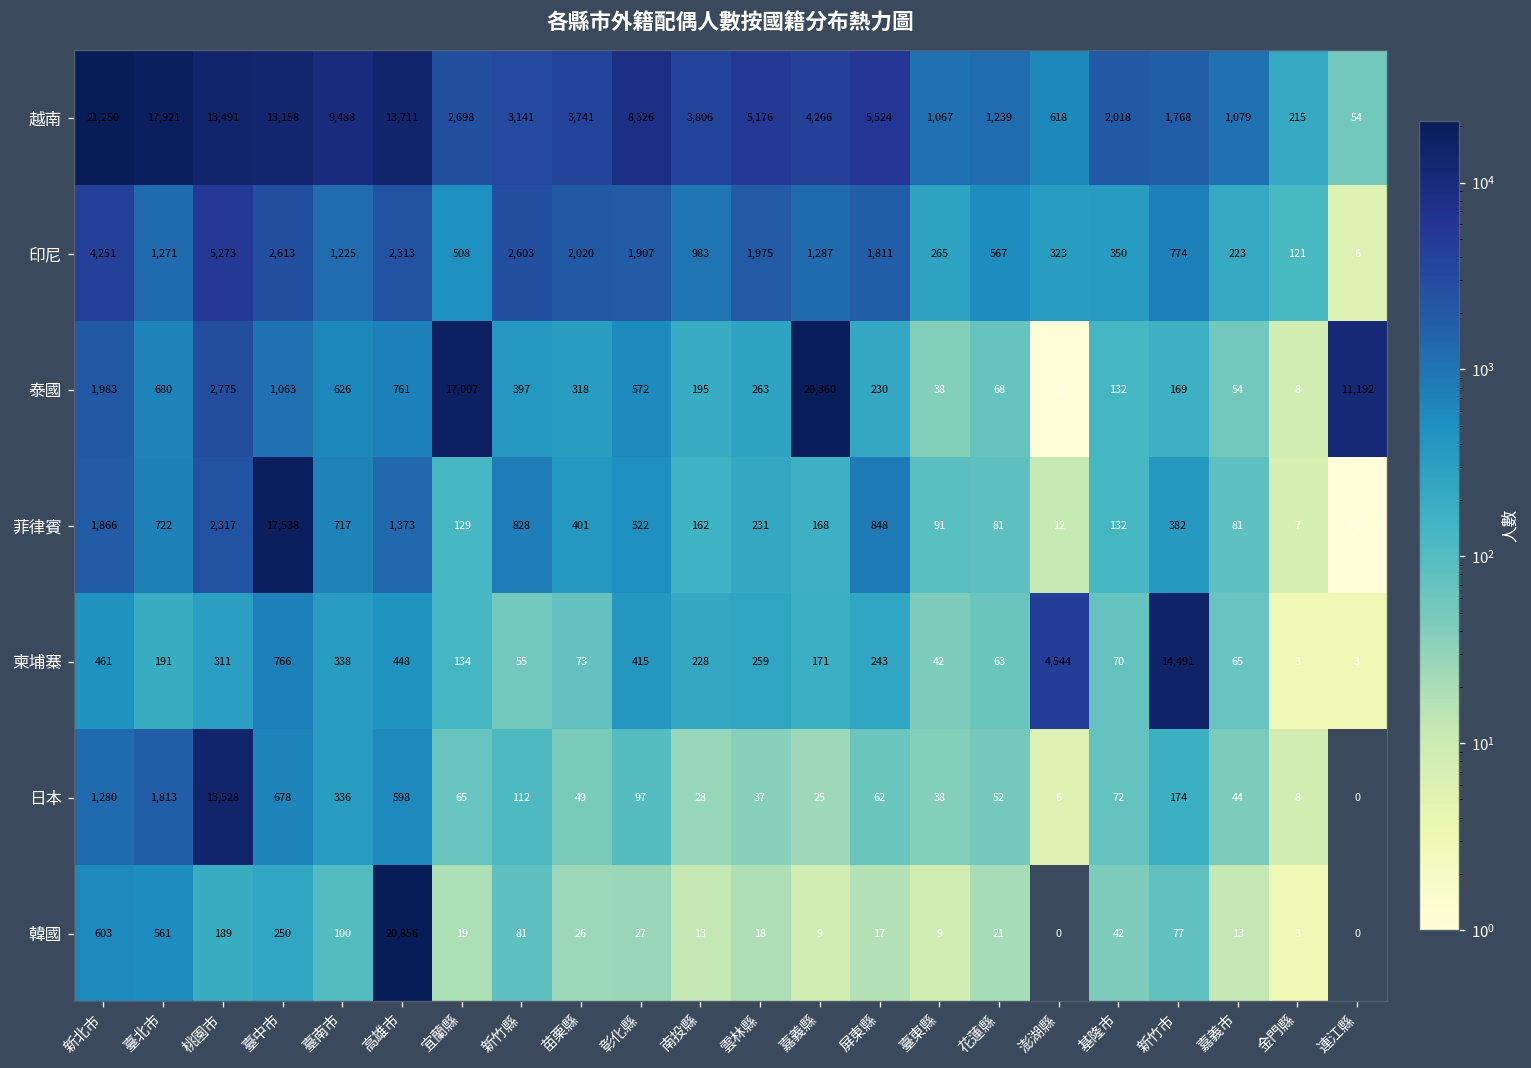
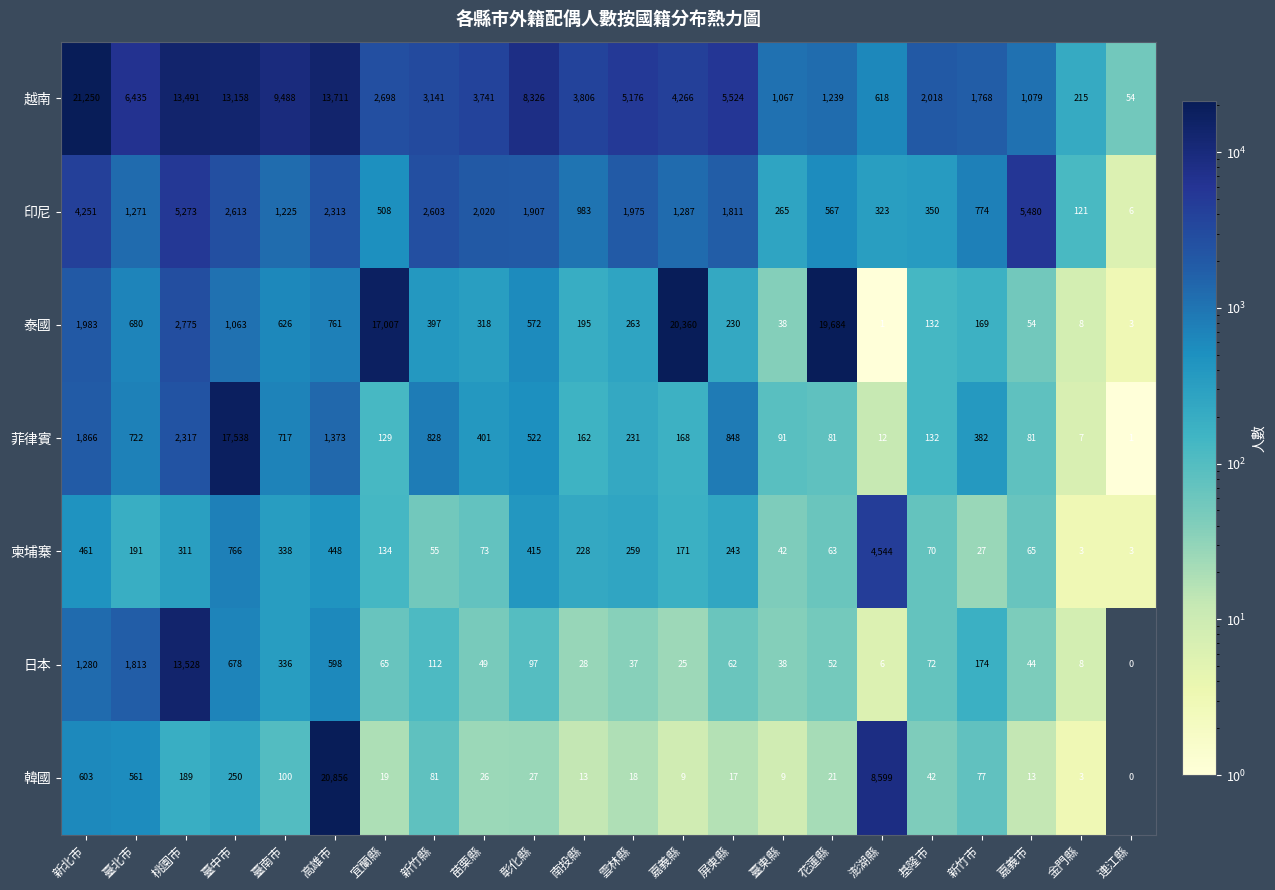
  {
    "越南": {
      "新北市": "21,250",
-     "臺北市": "17,921",
+     "臺北市": "6,435",
      "桃園市": "13,491",
      "臺中市": "13,158",
      "臺南市": "9,488",
      "高雄市": "13,711",
      "宜蘭縣": "2,698",
      "新竹縣": "3,141",
      "苗栗縣": "3,741",
      "彰化縣": "8,326",
      "南投縣": "3,806",
      "雲林縣": "5,176",
      "嘉義縣": "4,266",
      "屏東縣": "5,524",
      "臺東縣": "1,067",
      "花蓮縣": "1,239",
      "澎湖縣": "618",
      "基隆市": "2,018",
      "新竹市": "1,768",
      "嘉義市": "1,079",
      "金門縣": "215",
      "連江縣": "54"
    },
    "印尼": {
      "新北市": "4,251",
      "臺北市": "1,271",
      "桃園市": "5,273",
      "臺中市": "2,613",
      "臺南市": "1,225",
      "高雄市": "2,313",
      "宜蘭縣": "508",
      "新竹縣": "2,603",
      "苗栗縣": "2,020",
      "彰化縣": "1,907",
      "南投縣": "983",
      "雲林縣": "1,975",
      "嘉義縣": "1,287",
      "屏東縣": "1,811",
      "臺東縣": "265",
      "花蓮縣": "567",
      "澎湖縣": "323",
      "基隆市": "350",
      "新竹市": "774",
-     "嘉義市": "223",
+     "嘉義市": "5,480",
      "金門縣": "121",
      "連江縣": "6"
    },
    "泰國": {
      "新北市": "1,983",
      "臺北市": "680",
      "桃園市": "2,775",
      "臺中市": "1,063",
      "臺南市": "626",
      "高雄市": "761",
      "宜蘭縣": "17,007",
      "新竹縣": "397",
      "苗栗縣": "318",
      "彰化縣": "572",
      "南投縣": "195",
      "雲林縣": "263",
      "嘉義縣": "20,360",
      "屏東縣": "230",
      "臺東縣": "38",
-     "花蓮縣": "68",
+     "花蓮縣": "19,684",
      "基隆市": "132",
      "新竹市": "169",
      "嘉義市": "54",
      "金門縣": "8",
-     "連江縣": "11,192"
+     "連江縣": "3"
    },
    "菲律賓": {
      "新北市": "1,866",
      "臺北市": "722",
      "桃園市": "2,317",
      "臺中市": "17,538",
      "臺南市": "717",
      "高雄市": "1,373",
      "宜蘭縣": "129",
      "新竹縣": "828",
      "苗栗縣": "401",
      "彰化縣": "522",
      "南投縣": "162",
      "雲林縣": "231",
      "嘉義縣": "168",
      "屏東縣": "848",
      "臺東縣": "91",
      "花蓮縣": "81",
      "澎湖縣": "12",
      "基隆市": "132",
      "新竹市": "382",
      "嘉義市": "81",
      "金門縣": "7"
    },
    "柬埔寨": {
      "新北市": "461",
      "臺北市": "191",
      "桃園市": "311",
      "臺中市": "766",
      "臺南市": "338",
      "高雄市": "448",
      "宜蘭縣": "134",
      "新竹縣": "55",
      "苗栗縣": "73",
      "彰化縣": "415",
      "南投縣": "228",
      "雲林縣": "259",
      "嘉義縣": "171",
      "屏東縣": "243",
      "臺東縣": "42",
      "花蓮縣": "63",
      "澎湖縣": "4,544",
      "基隆市": "70",
-     "新竹市": "14,491",
+     "新竹市": "27",
      "嘉義市": "65",
      "金門縣": "3",
      "連江縣": "3"
    },
    "日本": {
      "新北市": "1,280",
      "臺北市": "1,813",
      "桃園市": "13,528",
      "臺中市": "678",
      "臺南市": "336",
      "高雄市": "598",
      "宜蘭縣": "65",
      "新竹縣": "112",
      "苗栗縣": "49",
      "彰化縣": "97",
      "南投縣": "28",
      "雲林縣": "37",
      "嘉義縣": "25",
      "屏東縣": "62",
      "臺東縣": "38",
      "花蓮縣": "52",
      "澎湖縣": "6",
      "基隆市": "72",
      "新竹市": "174",
      "嘉義市": "44",
      "金門縣": "8",
      "連江縣": "0"
    },
    "韓國": {
      "新北市": "603",
      "臺北市": "561",
      "桃園市": "189",
      "臺中市": "250",
      "臺南市": "100",
      "高雄市": "20,856",
      "宜蘭縣": "19",
      "新竹縣": "81",
      "苗栗縣": "26",
      "彰化縣": "27",
      "南投縣": "13",
      "雲林縣": "18",
      "嘉義縣": "9",
      "屏東縣": "17",
      "臺東縣": "9",
      "花蓮縣": "21",
-     "澎湖縣": "0",
+     "澎湖縣": "8,599",
      "基隆市": "42",
      "新竹市": "77",
      "嘉義市": "13",
      "金門縣": "3",
      "連江縣": "0"
    }
  }
